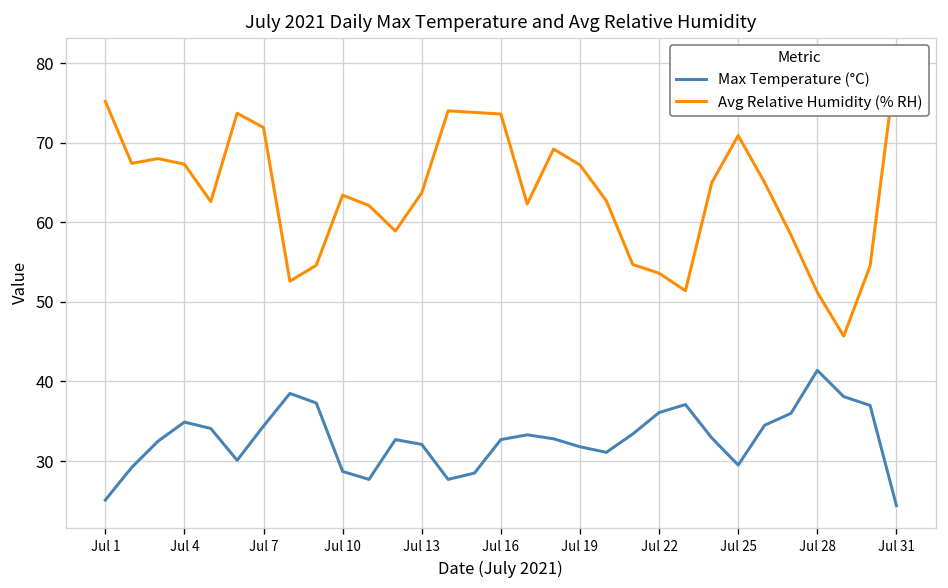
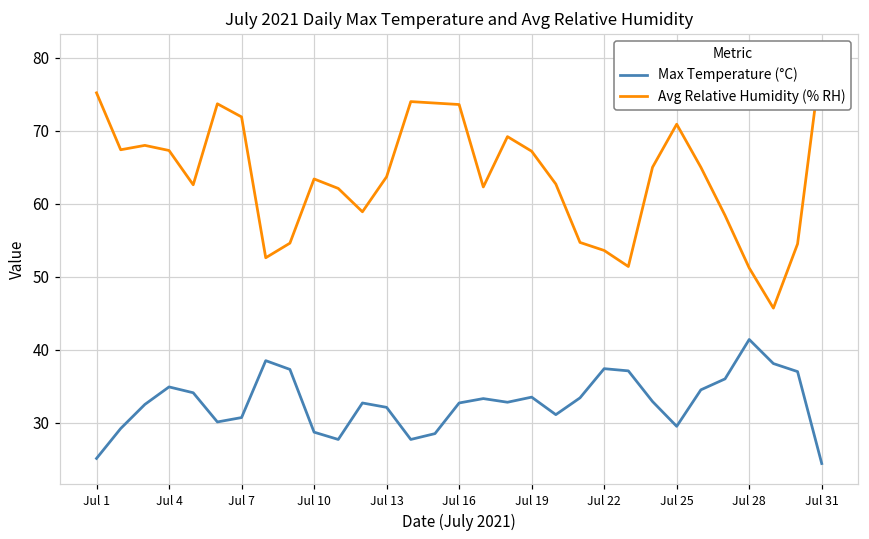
  {
    "Max Temperature (°C)": {
      "Jul 1": 25,
      "Jul 4": 35,
-     "Jul 7": 34,
+     "Jul 7": 31,
      "Jul 10": 29,
      "Jul 13": 32,
      "Jul 16": 33,
-     "Jul 19": 32,
-     "Jul 22": 36,
+     "Jul 19": 34,
+     "Jul 22": 37,
      "Jul 25": 30,
      "Jul 28": 41,
      "Jul 31": 24
    },
    "Avg Relative Humidity (% RH)": {
      "Jul 1": 75,
      "Jul 4": 67,
      "Jul 7": 72,
      "Jul 10": 63,
      "Jul 13": 64,
      "Jul 16": 74,
      "Jul 19": 67,
      "Jul 22": 54,
      "Jul 25": 71,
      "Jul 28": 51
    }
  }
